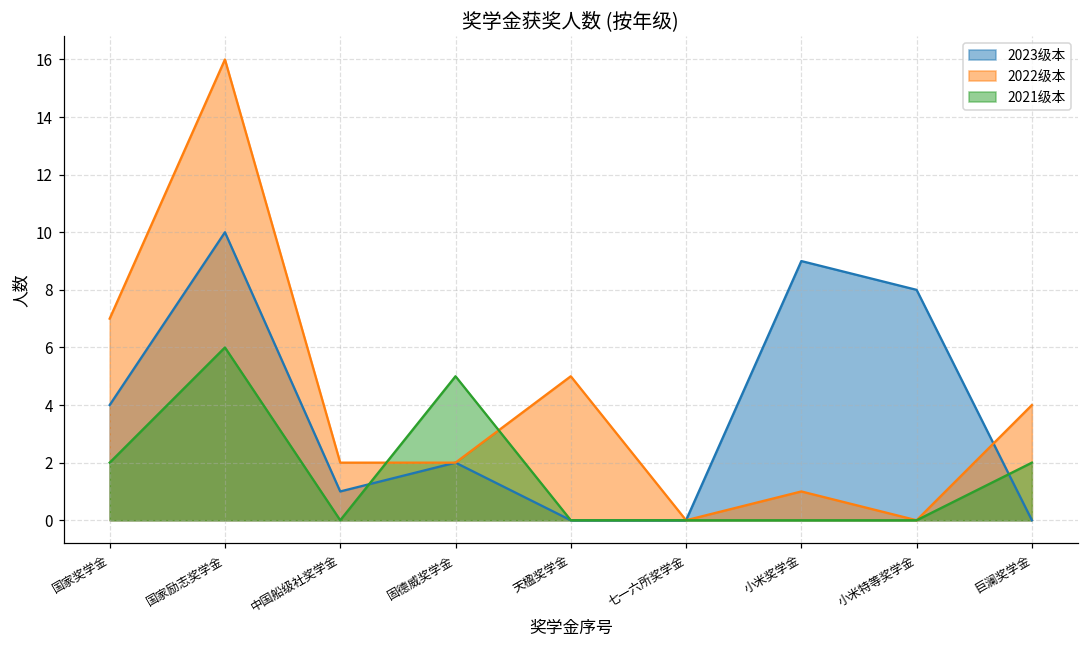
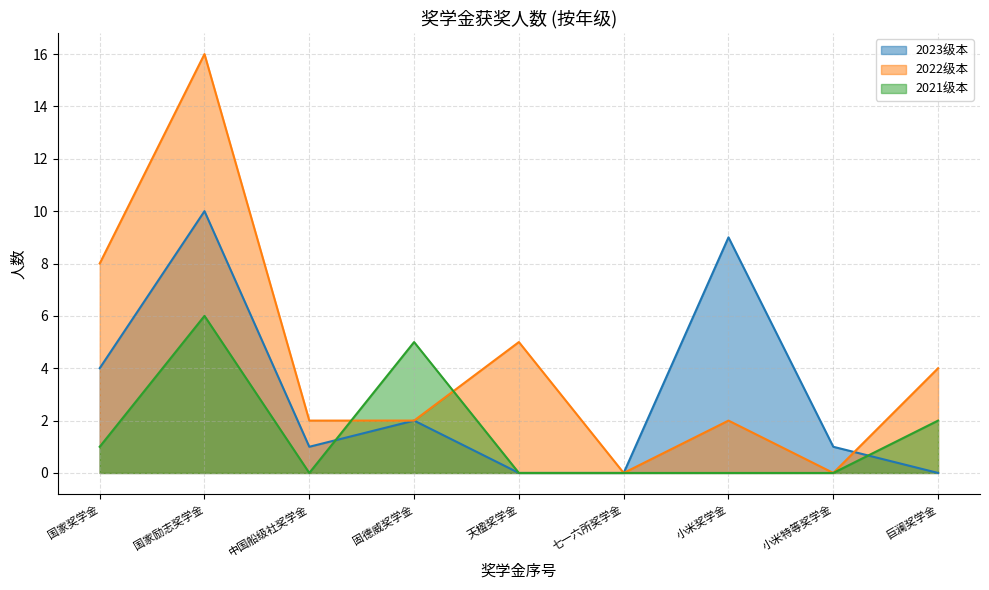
  {
    "2023级本": {
      "国家奖学金": 4,
      "国家励志奖学金": 10,
      "中国船级社奖学金": 1,
      "小米奖学金": 9,
-     "小米特等奖学金": 8,
+     "小米特等奖学金": 1,
      "巨澜奖学金": 0
    },
    "2022级本": {
-     "国家奖学金": 7,
+     "国家奖学金": 8,
      "国家励志奖学金": 16,
      "中国船级社奖学金": 2,
      "天楹奖学金": 5,
-     "小米奖学金": 1,
+     "小米奖学金": 2,
      "巨澜奖学金": 4
    },
    "2021级本": {
-     "国家奖学金": 2,
+     "国家奖学金": 1,
      "国家励志奖学金": 6,
      "中国船级社奖学金": 0,
      "固德威奖学金": 5,
      "小米奖学金": 0,
      "巨澜奖学金": 2
    }
  }
